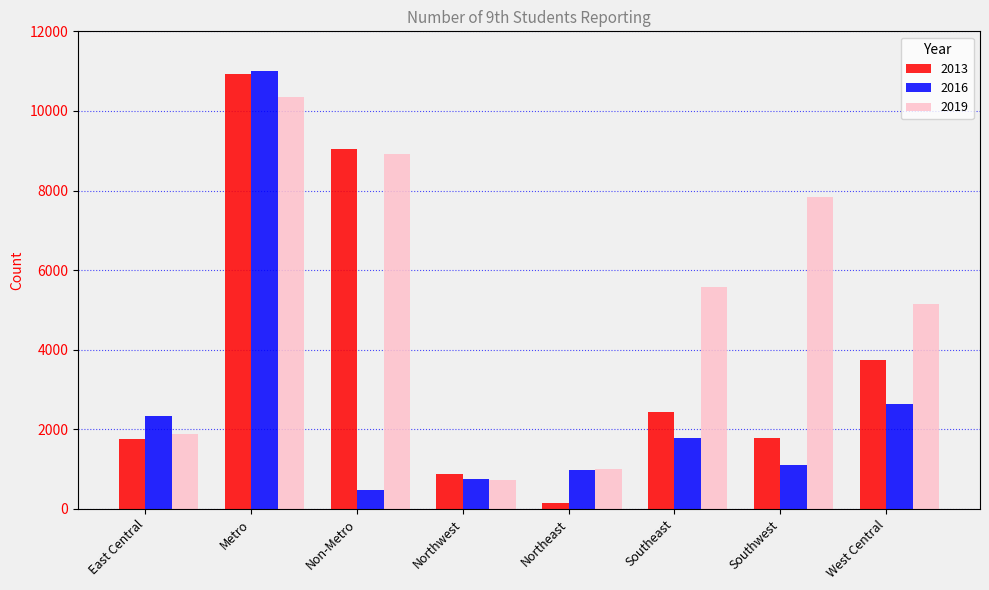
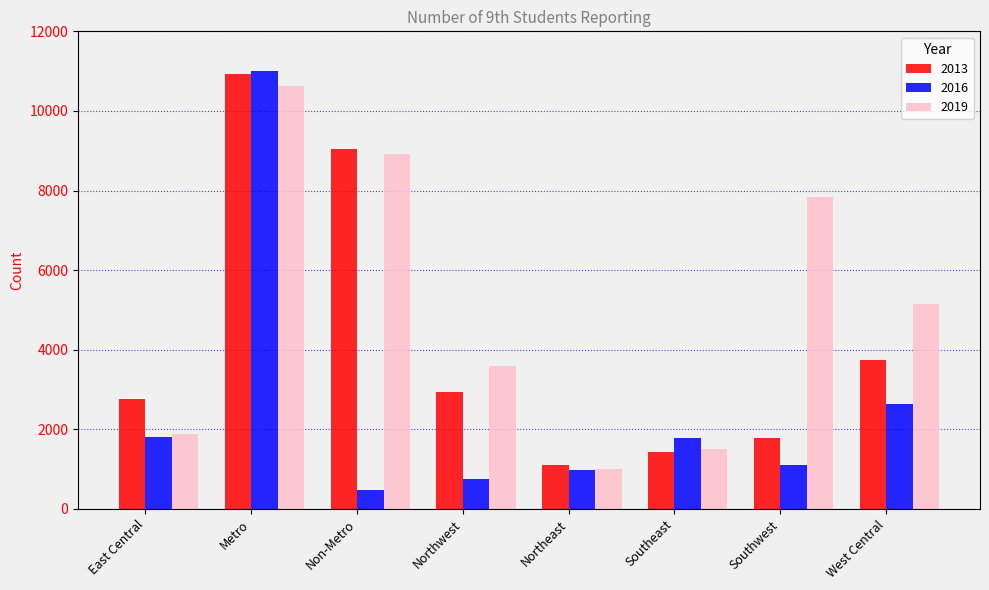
  {
    "2013": {
-     "East Central": 1800,
+     "East Central": 2700,
      "Metro": 10900,
      "Non-Metro": 9000,
-     "Northwest": 900,
-     "Northeast": 100,
-     "Southeast": 2400,
+     "Northwest": 2900,
+     "Northeast": 1100,
+     "Southeast": 1400,
      "Southwest": 1800,
      "West Central": 3700
    },
    "2016": {
-     "East Central": 2300,
+     "East Central": 1800,
      "Metro": 11000,
      "Non-Metro": 500,
      "Northwest": 800,
      "Northeast": 1000,
      "Southeast": 1800,
      "Southwest": 1100,
      "West Central": 2600
    },
    "2019": {
      "East Central": 1900,
-     "Metro": 10300,
+     "Metro": 10600,
      "Non-Metro": 8900,
-     "Northwest": 700,
+     "Northwest": 3600,
      "Northeast": 1000,
-     "Southeast": 5600,
+     "Southeast": 1500,
      "Southwest": 7800,
      "West Central": 5100
    }
  }
